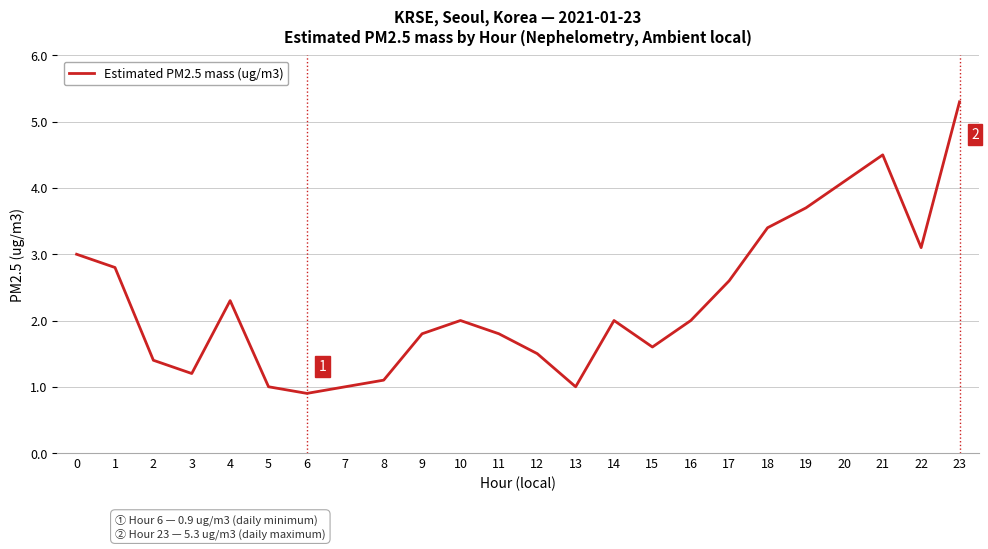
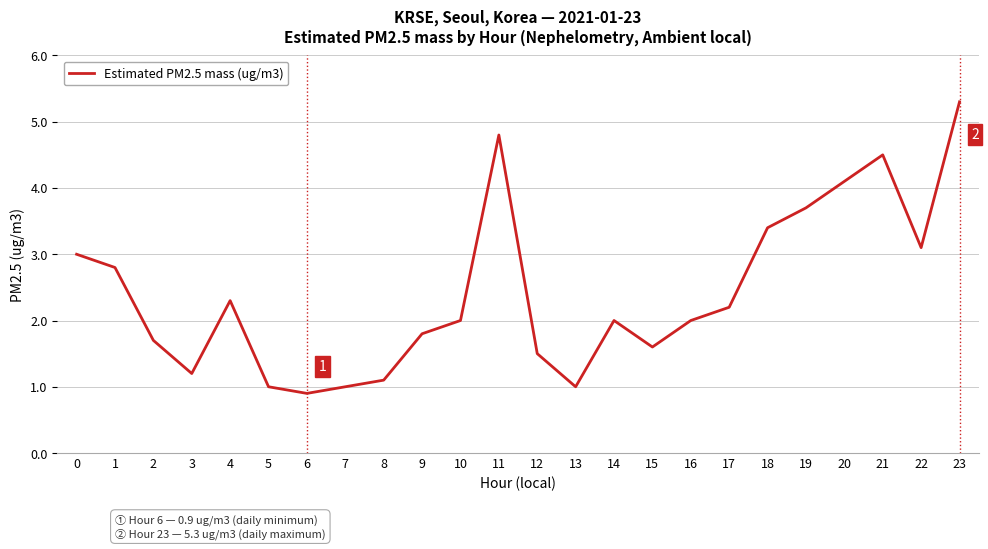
  {
    "0": 3.0,
    "1": 2.8,
-   "2": 1.4,
+   "2": 1.7,
    "3": 1.2,
    "4": 2.3,
    "5": 1.0,
    "8": 1.1,
    "9": 1.8,
    "10": 2.0,
-   "11": 1.8,
+   "11": 4.8,
    "12": 1.5,
    "13": 1.0,
    "14": 2.0,
    "15": 1.6,
    "16": 2.0,
-   "17": 2.6,
+   "17": 2.2,
    "18": 3.4,
    "19": 3.7,
    "20": 4.1,
    "21": 4.5,
    "22": 3.1,
    "23": 5.3
  }
